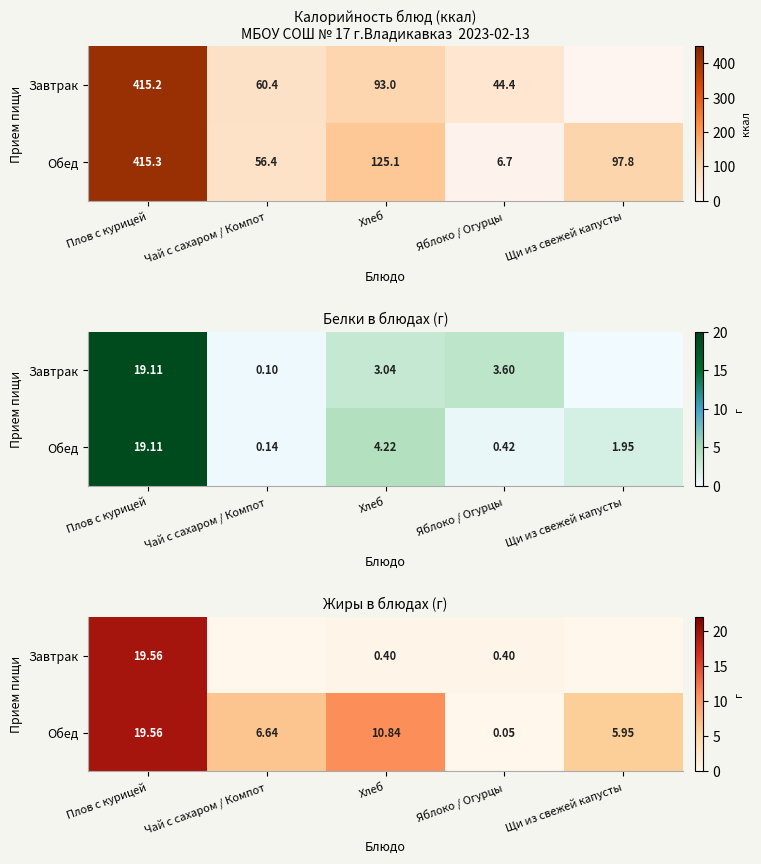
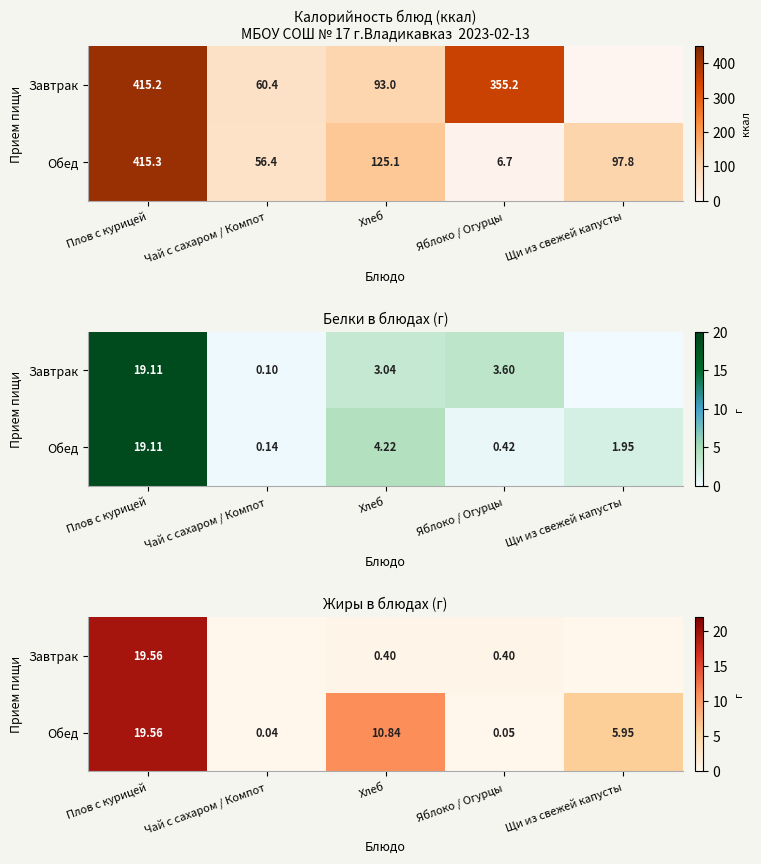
  {
    "Калорийность блюд (ккал) МБОУ СОШ № 17 г.Владикавказ 2023-02-13": {
      "Завтрак": {
        "Плов с курицей": 415.2,
        "Чай с сахаром / Компот": 60.4,
        "Хлеб": 93.0,
-       "Яблоко / Огурцы": 44.4
+       "Яблоко / Огурцы": 355.2
      },
      "Обед": {
        "Плов с курицей": 415.3,
        "Чай с сахаром / Компот": 56.4,
        "Хлеб": 125.1,
        "Яблоко / Огурцы": 6.7,
        "Щи из свежей капусты": 97.8
      }
    },
    "Белки в блюдах (г)": {
      "Завтрак": {
        "Плов с курицей": 19.11,
        "Чай с сахаром / Компот": 0.10,
        "Хлеб": 3.04,
        "Яблоко / Огурцы": 3.60
      },
      "Обед": {
        "Плов с курицей": 19.11,
        "Чай с сахаром / Компот": 0.14,
        "Хлеб": 4.22,
        "Яблоко / Огурцы": 0.42,
        "Щи из свежей капусты": 1.95
      }
    },
    "Жиры в блюдах (г)": {
      "Завтрак": {
        "Плов с курицей": 19.56,
        "Хлеб": 0.40,
        "Яблоко / Огурцы": 0.40
      },
      "Обед": {
        "Плов с курицей": 19.56,
-       "Чай с сахаром / Компот": 6.64,
+       "Чай с сахаром / Компот": 0.04,
        "Хлеб": 10.84,
        "Яблоко / Огурцы": 0.05,
        "Щи из свежей капусты": 5.95
      }
    }
  }
